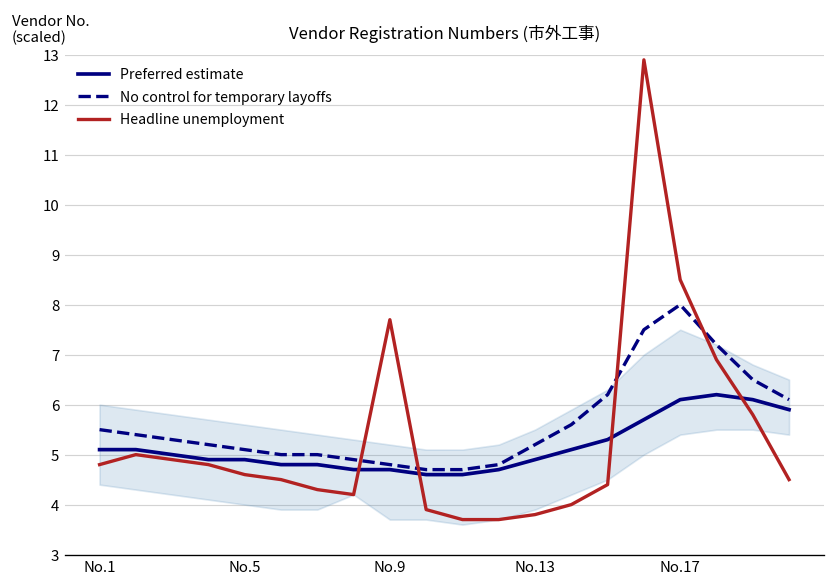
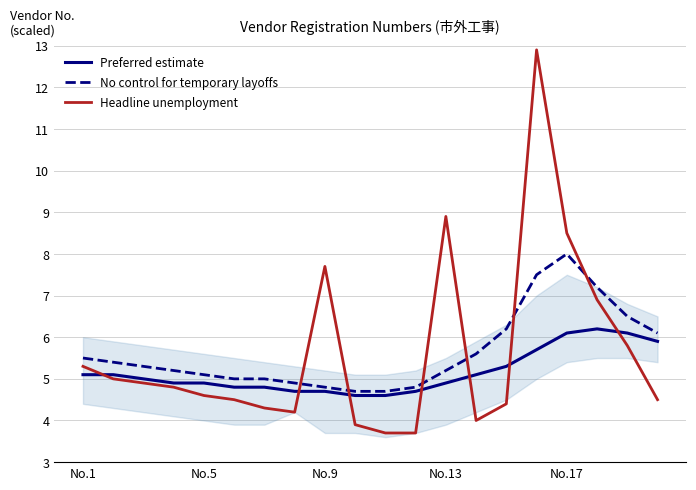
  {
    "Headline unemployment": {
-     "No.1": 4.8,
+     "No.1": 5.3,
      "No.5": 4.6,
      "No.9": 7.7,
-     "No.13": 3.8,
+     "No.13": 8.9,
      "No.17": 8.5
    }
  }
